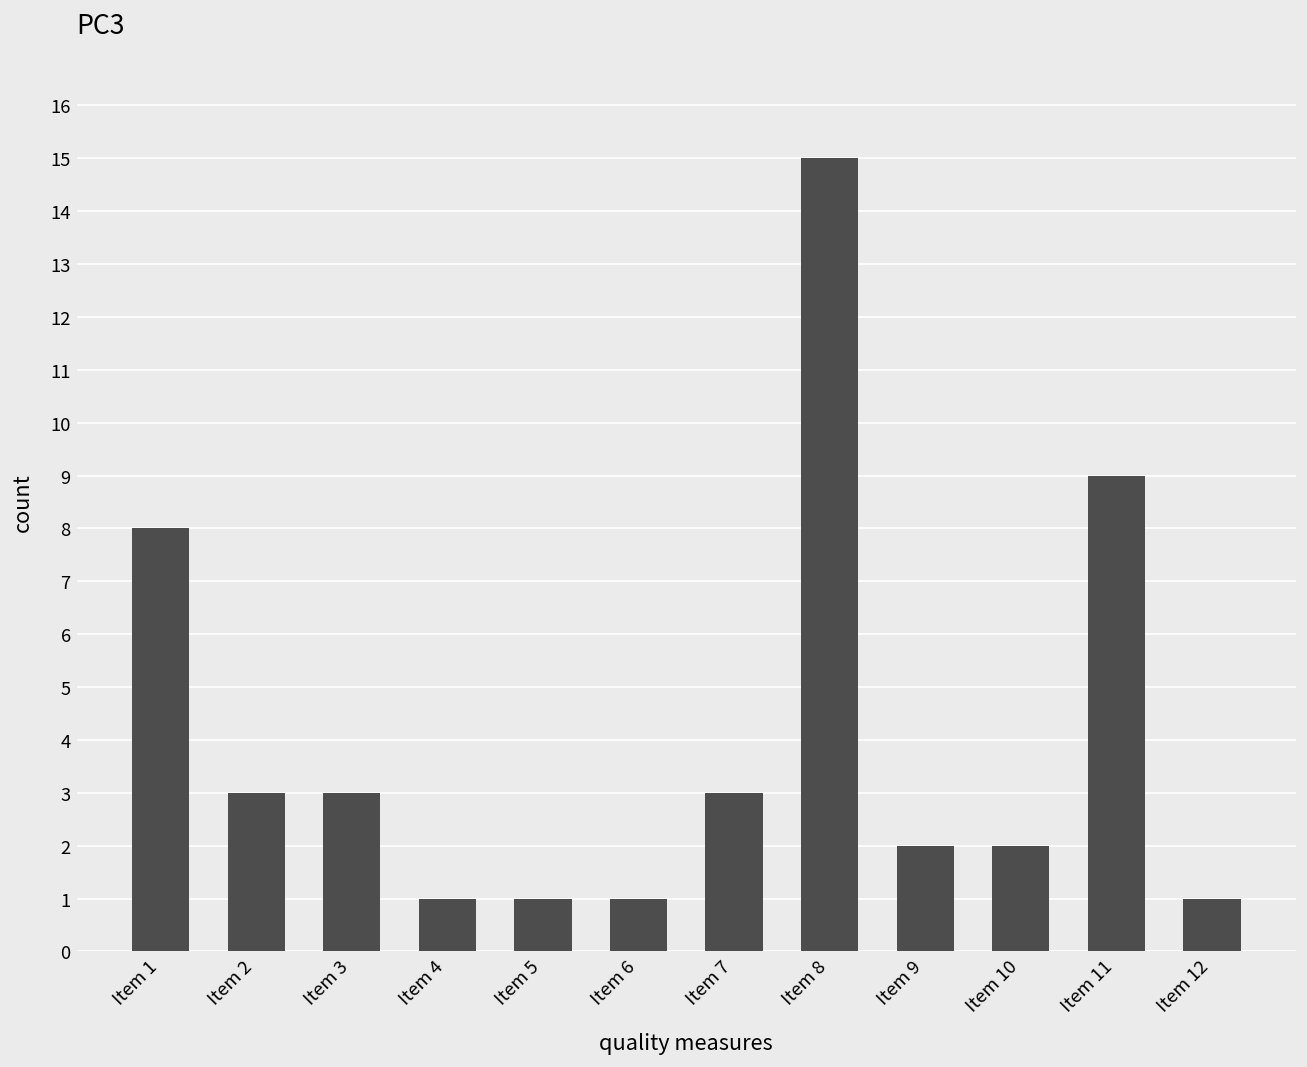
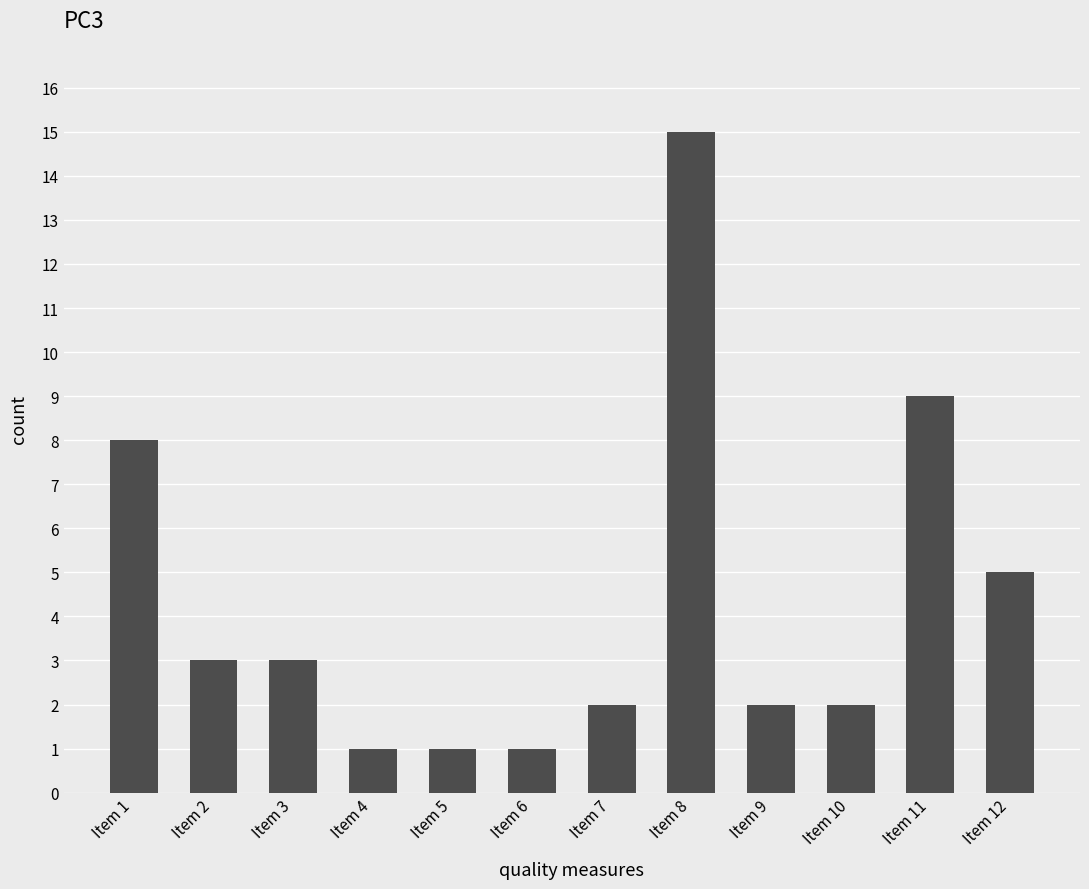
  {
    "Item 1": 8,
    "Item 2": 3,
    "Item 3": 3,
    "Item 4": 1,
    "Item 5": 1,
    "Item 6": 1,
-   "Item 7": 3,
+   "Item 7": 2,
    "Item 8": 15,
    "Item 9": 2,
    "Item 10": 2,
    "Item 11": 9,
-   "Item 12": 1
+   "Item 12": 5
  }
